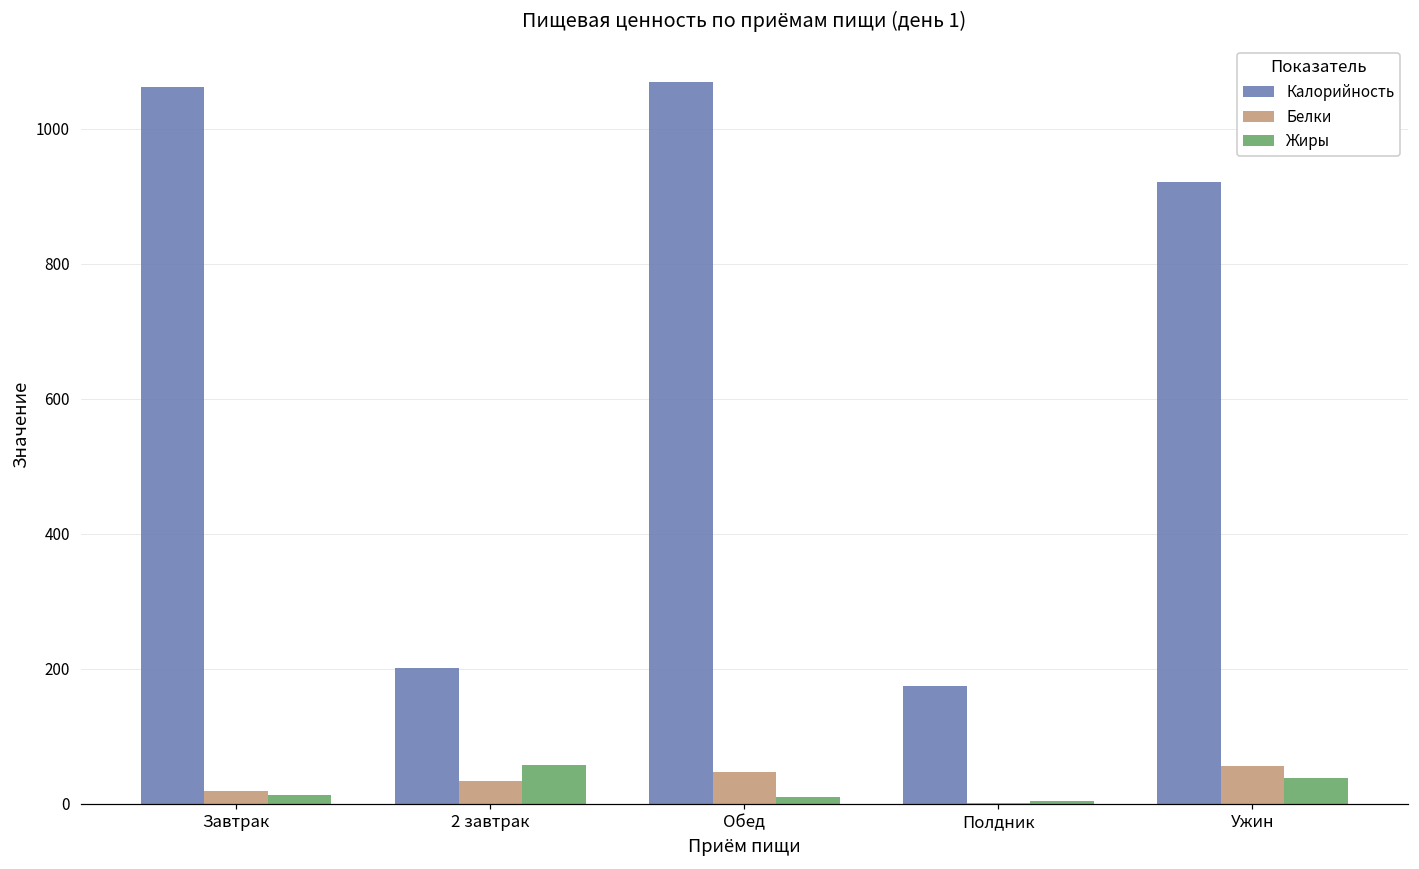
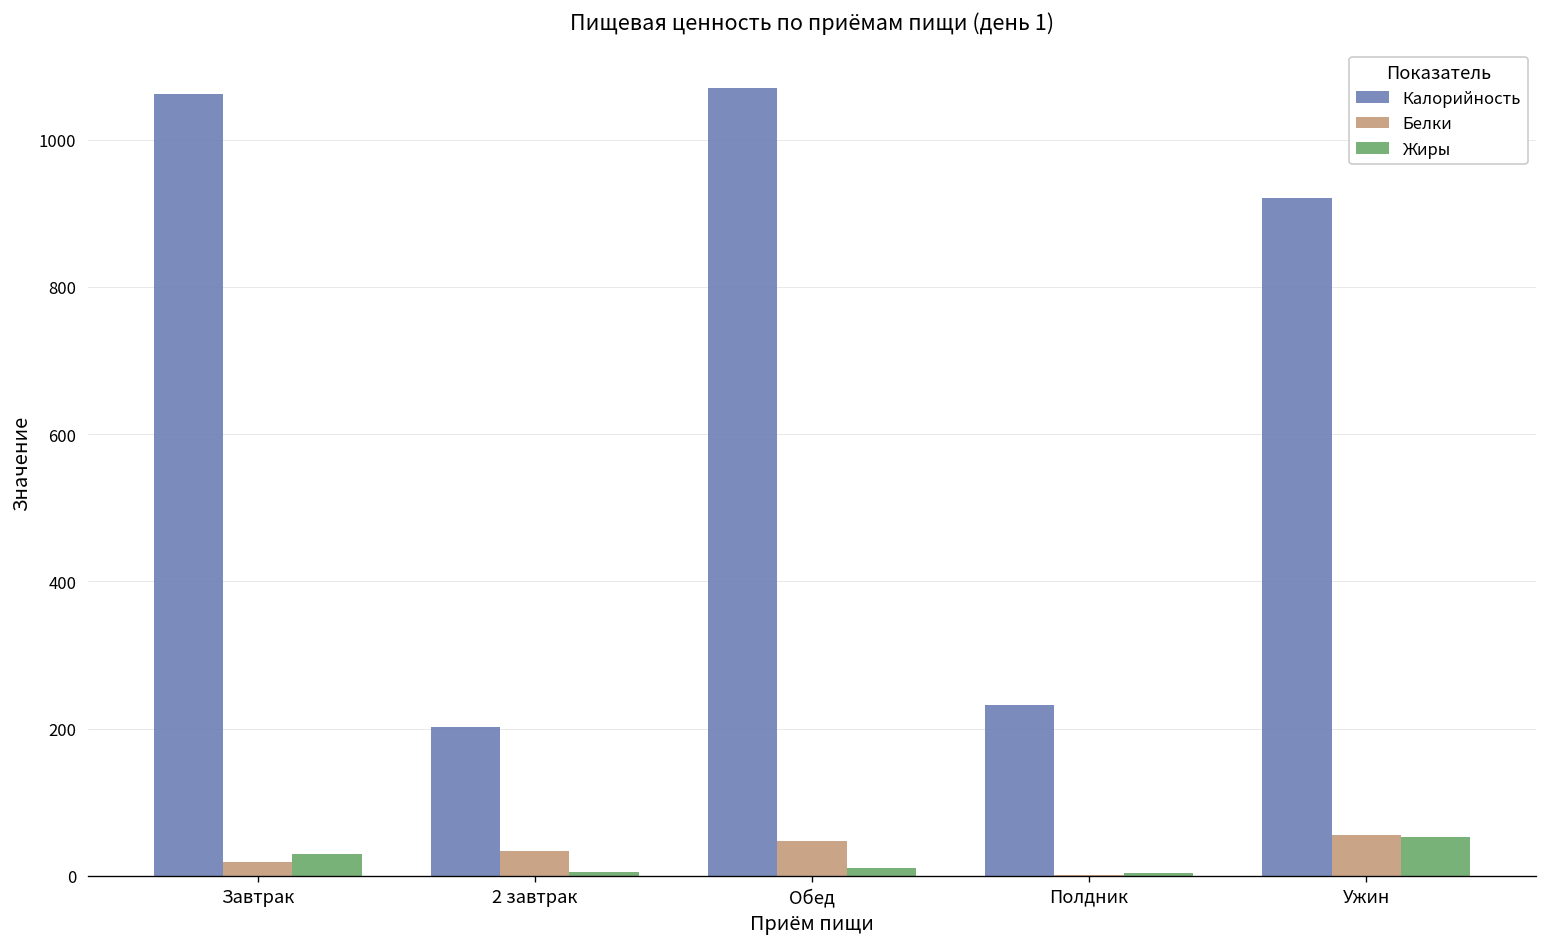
  {
    "Калорийность": {
      "Завтрак": 1060,
      "2 завтрак": 200,
      "Обед": 1070,
-     "Полдник": 170,
+     "Полдник": 230,
      "Ужин": 920
    },
    "Белки": {
      "Завтрак": 20,
      "2 завтрак": 30,
      "Обед": 50,
      "Ужин": 60
    },
    "Жиры": {
-     "Завтрак": 10,
-     "2 завтрак": 60,
+     "Завтрак": 30,
+     "2 завтрак": 10,
      "Обед": 10,
-     "Ужин": 40
+     "Ужин": 50
    }
  }
